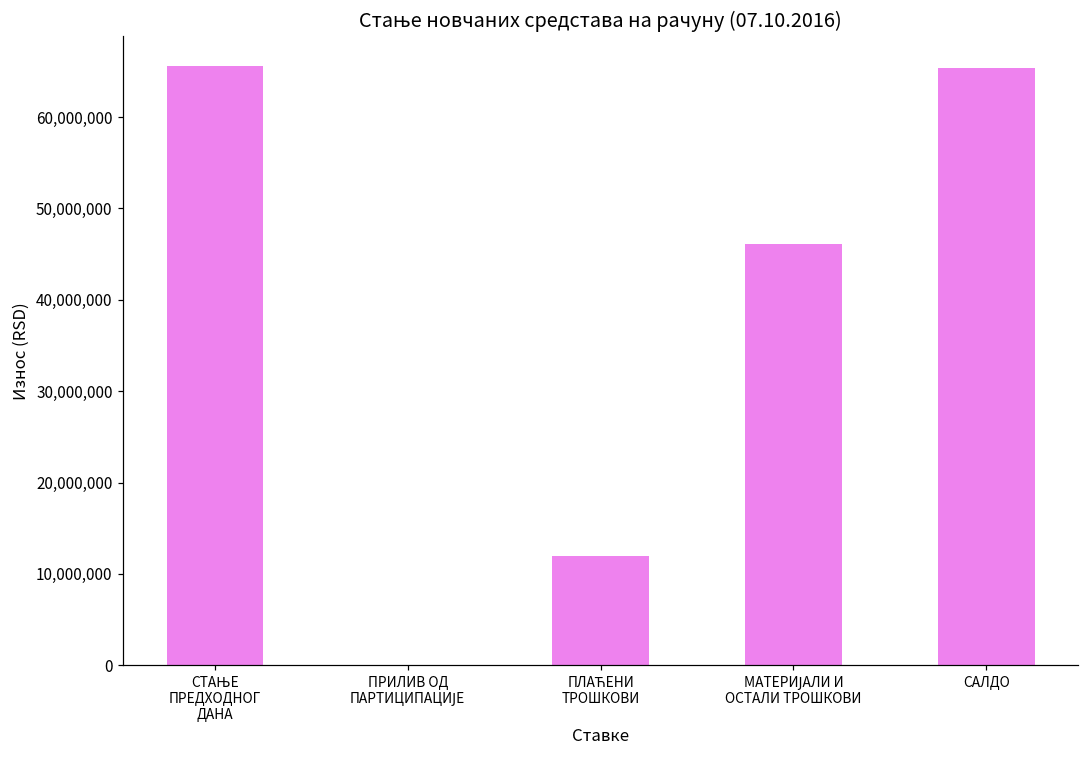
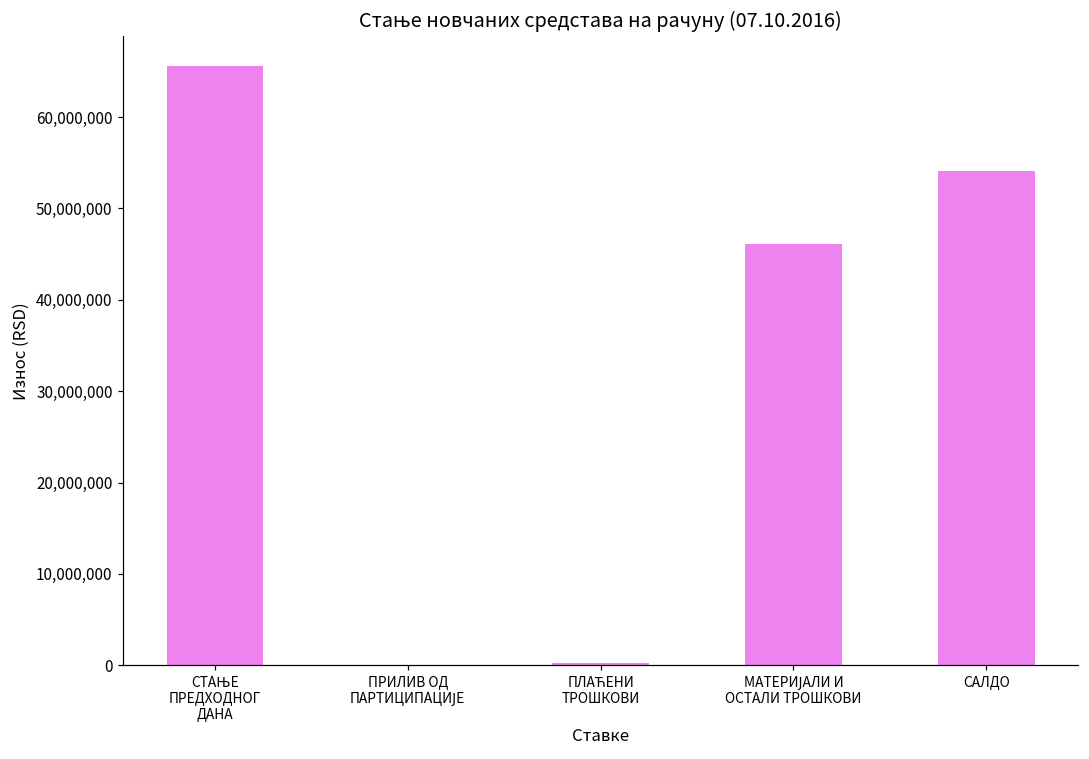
  {
    "СТАЊЕ ПРЕДХОДНОГ ДАНА": "66,000,000",
-   "ПЛАЋЕНИ ТРОШКОВИ": "12,000,000",
+   "ПЛАЋЕНИ ТРОШКОВИ": "0",
    "МАТЕРИЈАЛИ И ОСТАЛИ ТРОШКОВИ": "46,000,000",
-   "САЛДО": "65,000,000"
+   "САЛДО": "54,000,000"
  }
